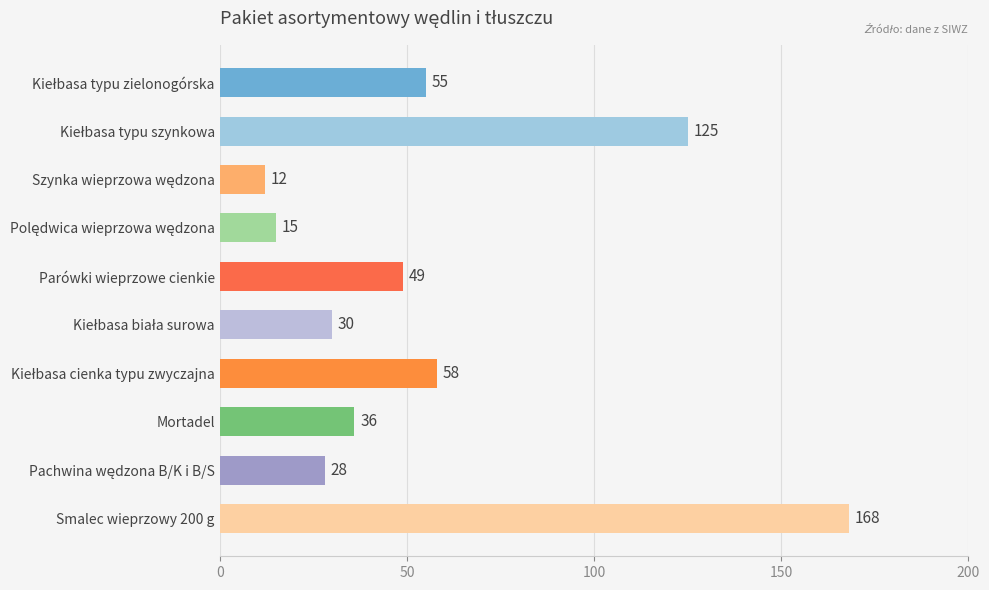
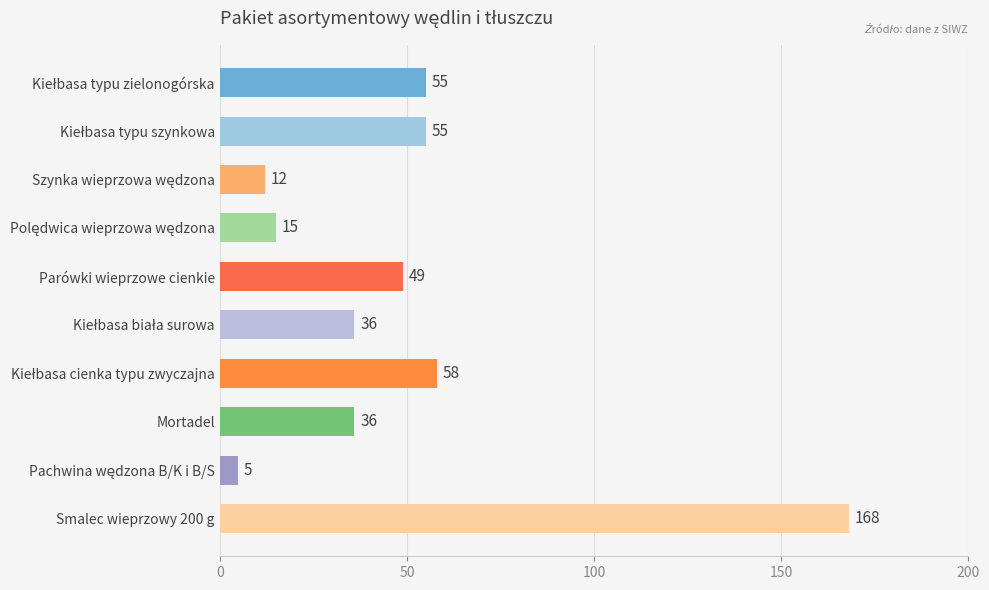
  {
    "Kiełbasa typu zielonogórska": 55,
-   "Kiełbasa typu szynkowa": 125,
+   "Kiełbasa typu szynkowa": 55,
    "Szynka wieprzowa wędzona": 12,
    "Polędwica wieprzowa wędzona": 15,
    "Parówki wieprzowe cienkie": 49,
-   "Kiełbasa biała surowa": 30,
+   "Kiełbasa biała surowa": 36,
    "Kiełbasa cienka typu zwyczajna": 58,
    "Mortadel": 36,
-   "Pachwina wędzona B/K i B/S": 28,
+   "Pachwina wędzona B/K i B/S": 5,
    "Smalec wieprzowy 200 g": 168
  }
